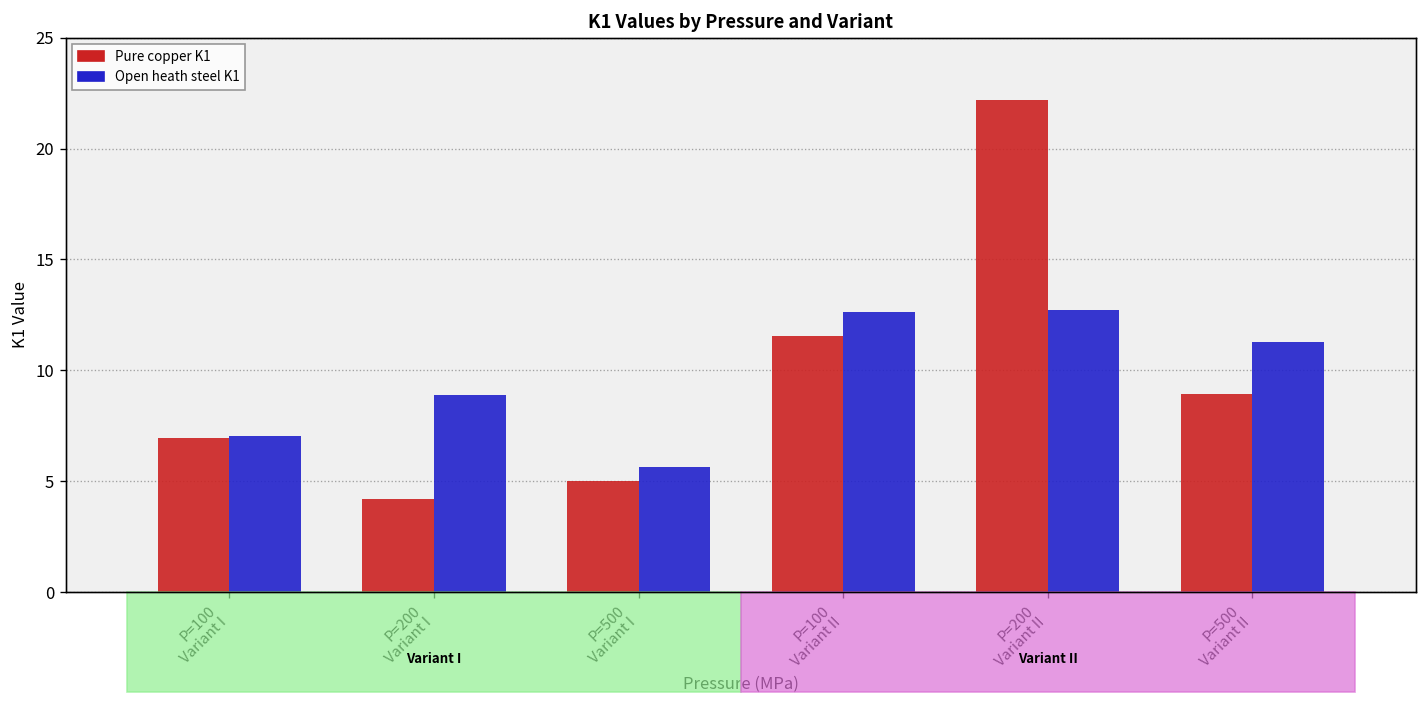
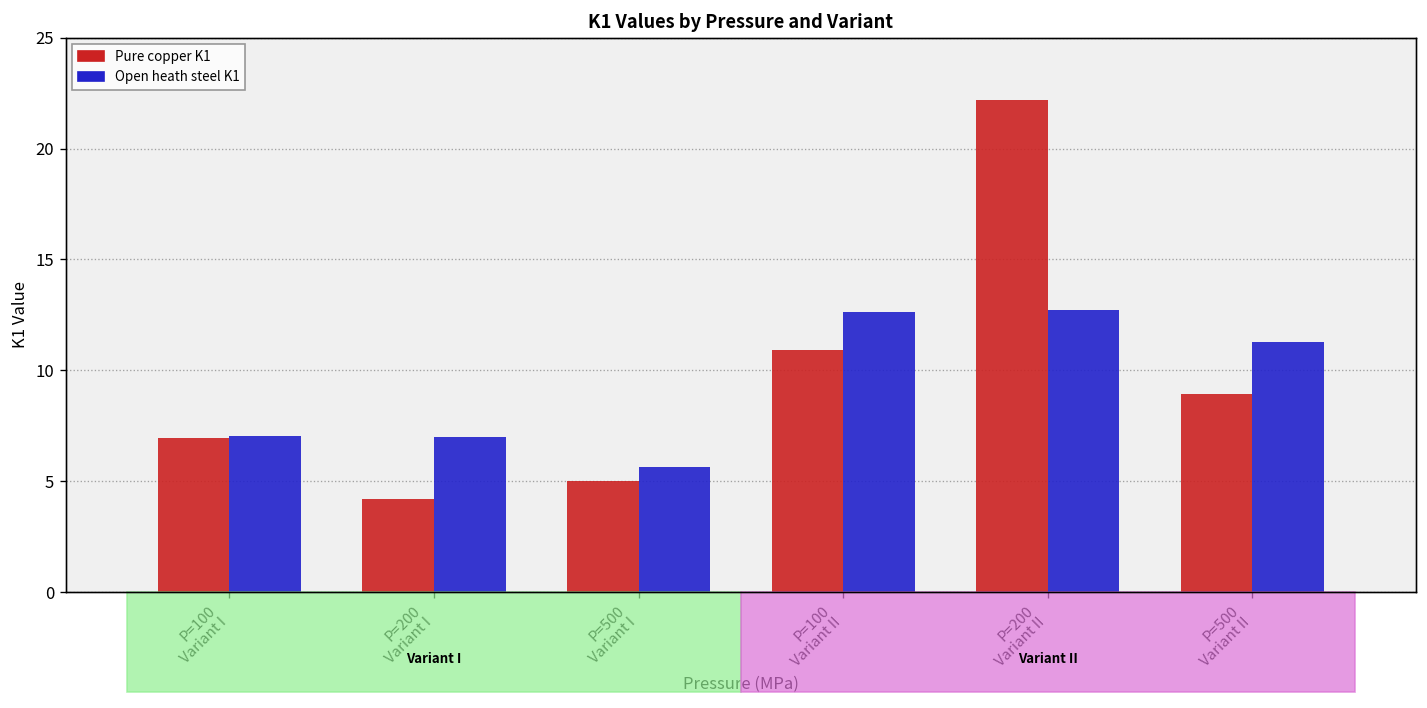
  {
    "Pure copper K1": {
      "P=100 Variant I": 7.0,
      "P=200 Variant I": 4.2,
      "P=500 Variant I": 5.0,
-     "P=100 Variant II": 11.6,
+     "P=100 Variant II": 10.9,
      "P=200 Variant II": 22.2,
      "P=500 Variant II": 8.9
    },
    "Open heath steel K1": {
      "P=100 Variant I": 7.0,
-     "P=200 Variant I": 8.9,
+     "P=200 Variant I": 7.0,
      "P=500 Variant I": 5.6,
      "P=100 Variant II": 12.6,
      "P=200 Variant II": 12.7,
      "P=500 Variant II": 11.3
    }
  }
